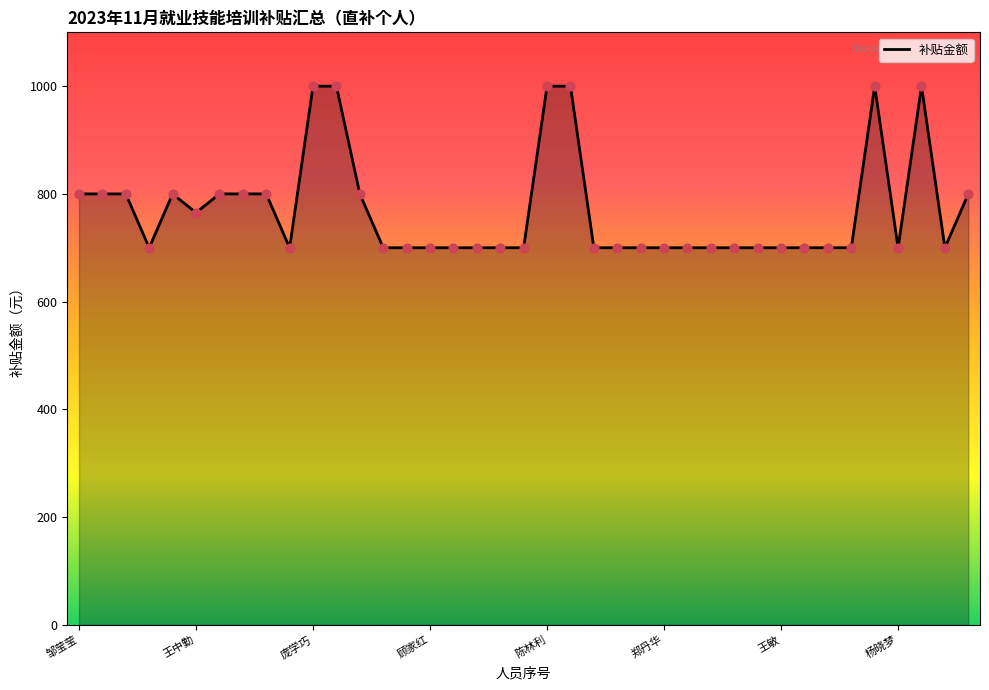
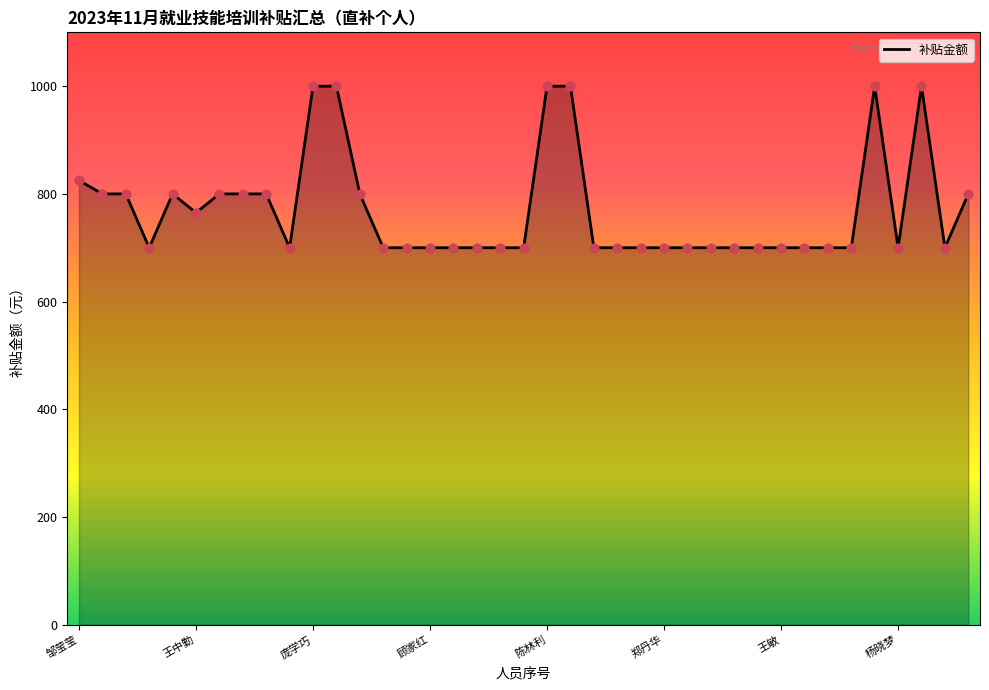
  {
-   "邹莹莹": 800,
+   "邹莹莹": 830,
    "王中勤": 770,
    "庞学巧": 1000,
    "顾家红": 700,
    "陈林利": 1000
  }
